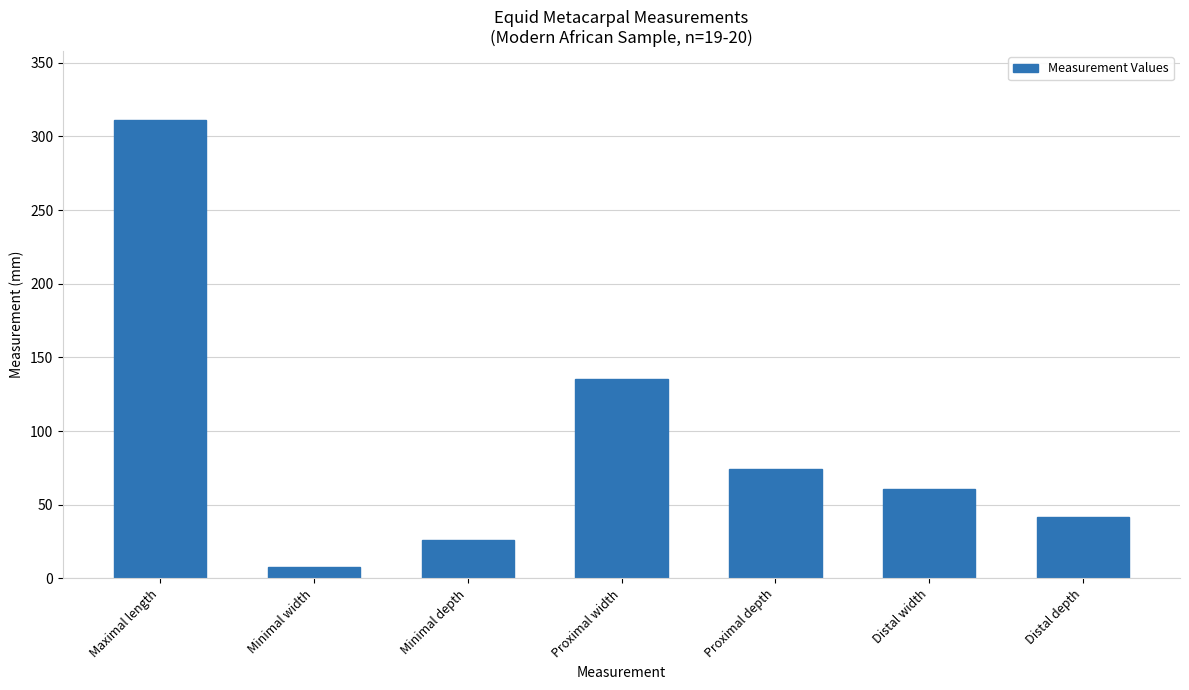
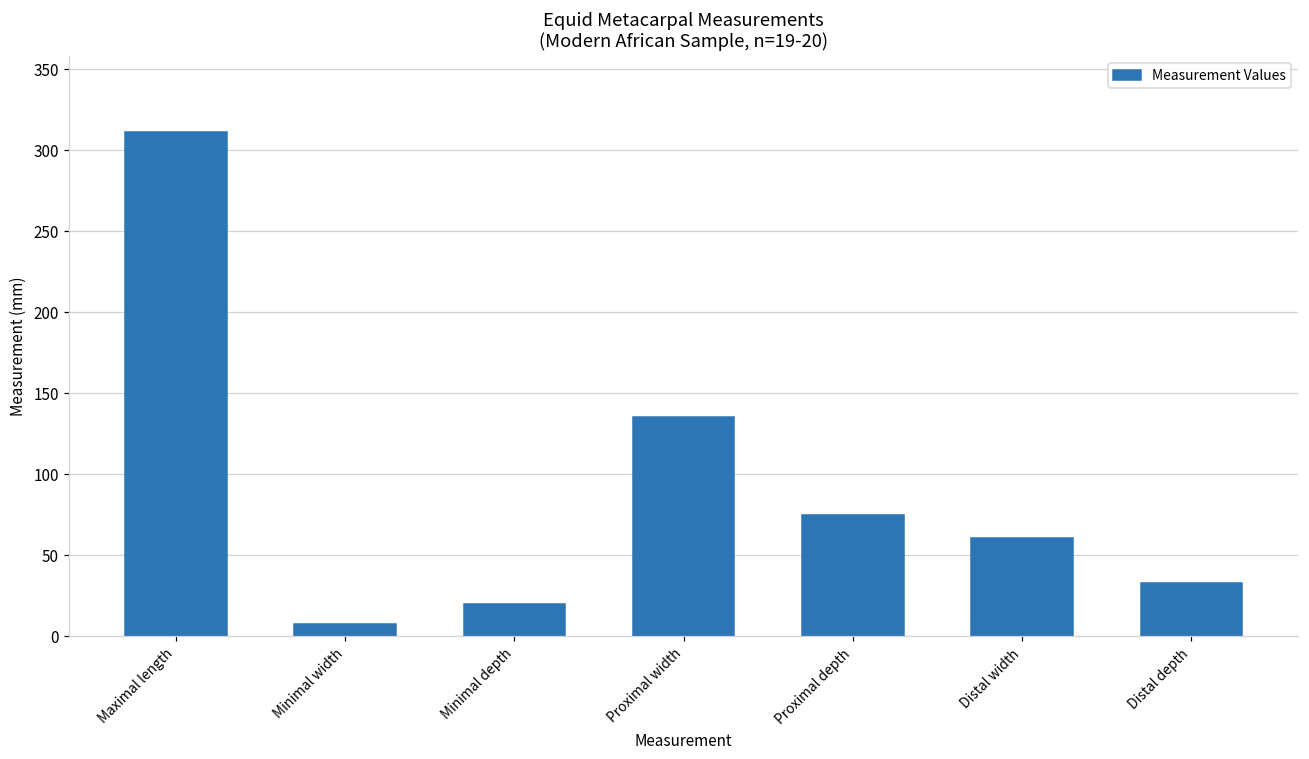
  {
    "Maximal length": 311,
    "Minimal width": 7,
-   "Minimal depth": 26,
+   "Minimal depth": 20,
    "Proximal width": 135,
    "Proximal depth": 75,
    "Distal width": 61,
-   "Distal depth": 41
+   "Distal depth": 33
  }
